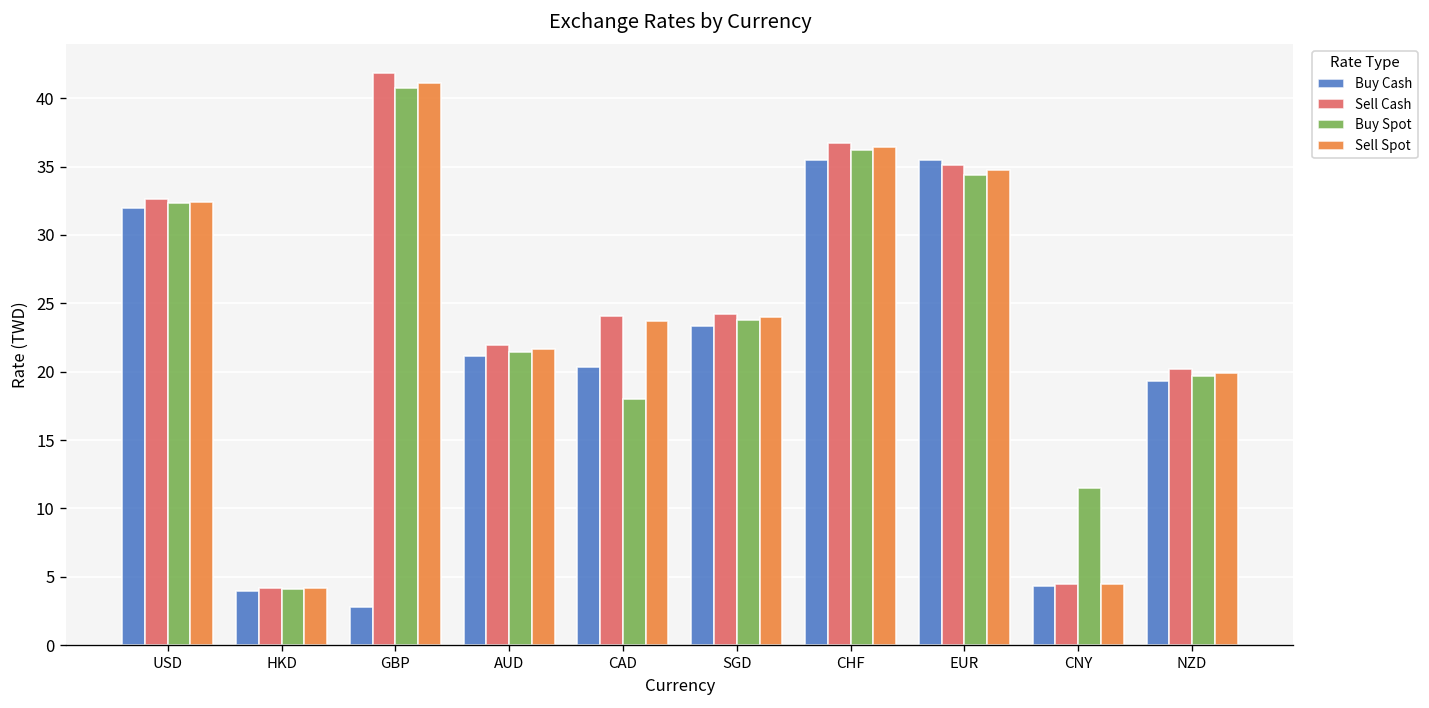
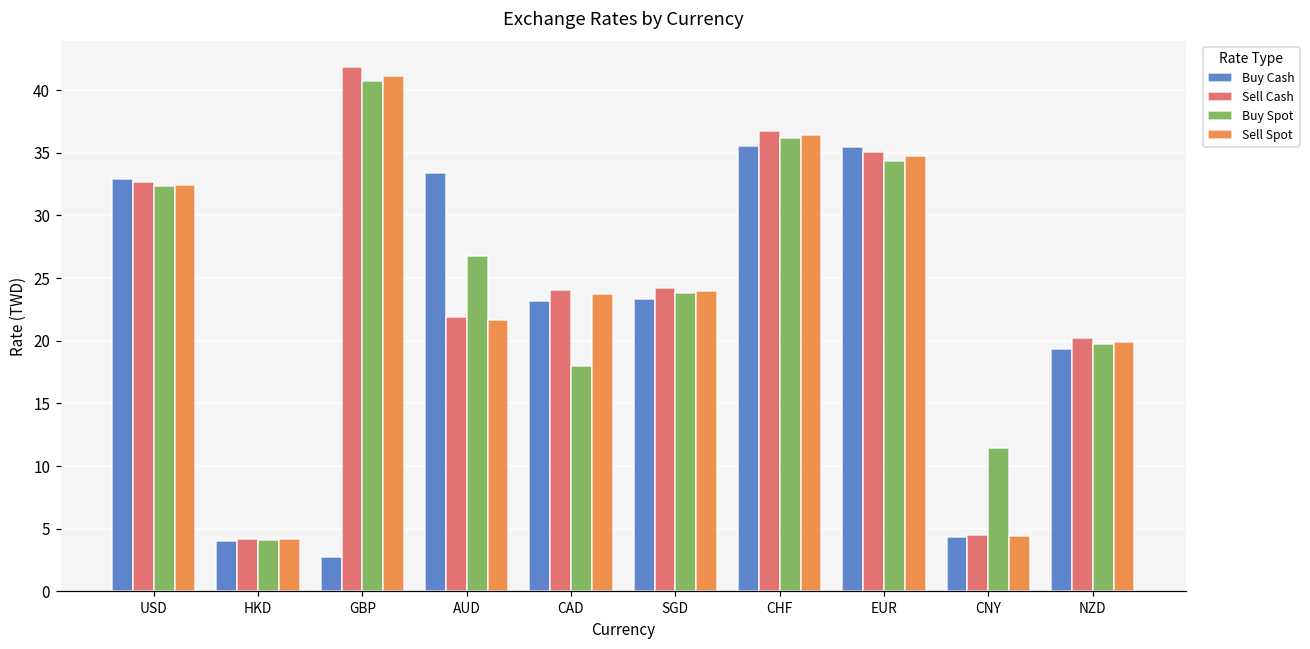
  {
    "Buy Cash": {
-     "USD": 32.0,
+     "USD": 32.9,
      "HKD": 4.0,
      "GBP": 2.8,
-     "AUD": 21.1,
-     "CAD": 20.4,
+     "AUD": 33.4,
+     "CAD": 23.1,
      "SGD": 23.3,
      "CHF": 35.5,
      "EUR": 35.5,
      "CNY": 4.3,
      "NZD": 19.3
    },
    "Buy Spot": {
      "USD": 32.3,
      "HKD": 4.1,
      "GBP": 40.7,
-     "AUD": 21.4,
+     "AUD": 26.7,
      "CAD": 18.0,
      "SGD": 23.8,
      "CHF": 36.2,
      "EUR": 34.4,
      "CNY": 11.5,
      "NZD": 19.7
    }
  }
